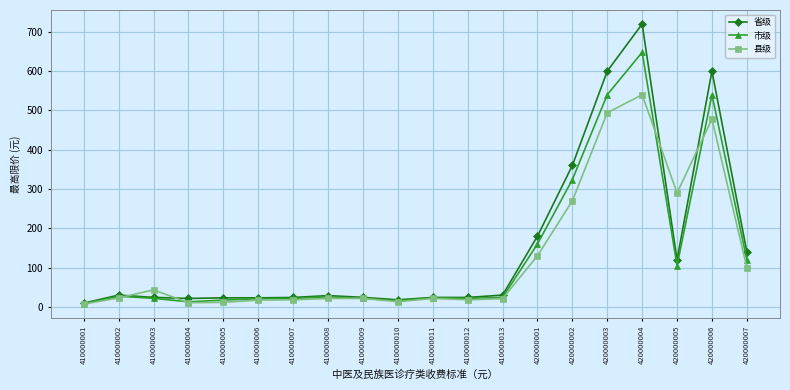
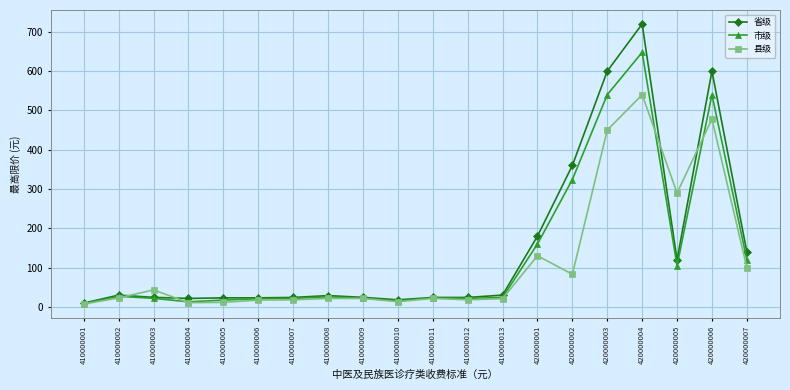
  {
    "县级": {
      "410000003": 40,
      "420000001": 130,
-     "420000002": 270,
-     "420000003": 490,
+     "420000002": 80,
+     "420000003": 450,
      "420000004": 540,
      "420000005": 290,
      "420000006": 480,
      "420000007": 100
    }
  }
